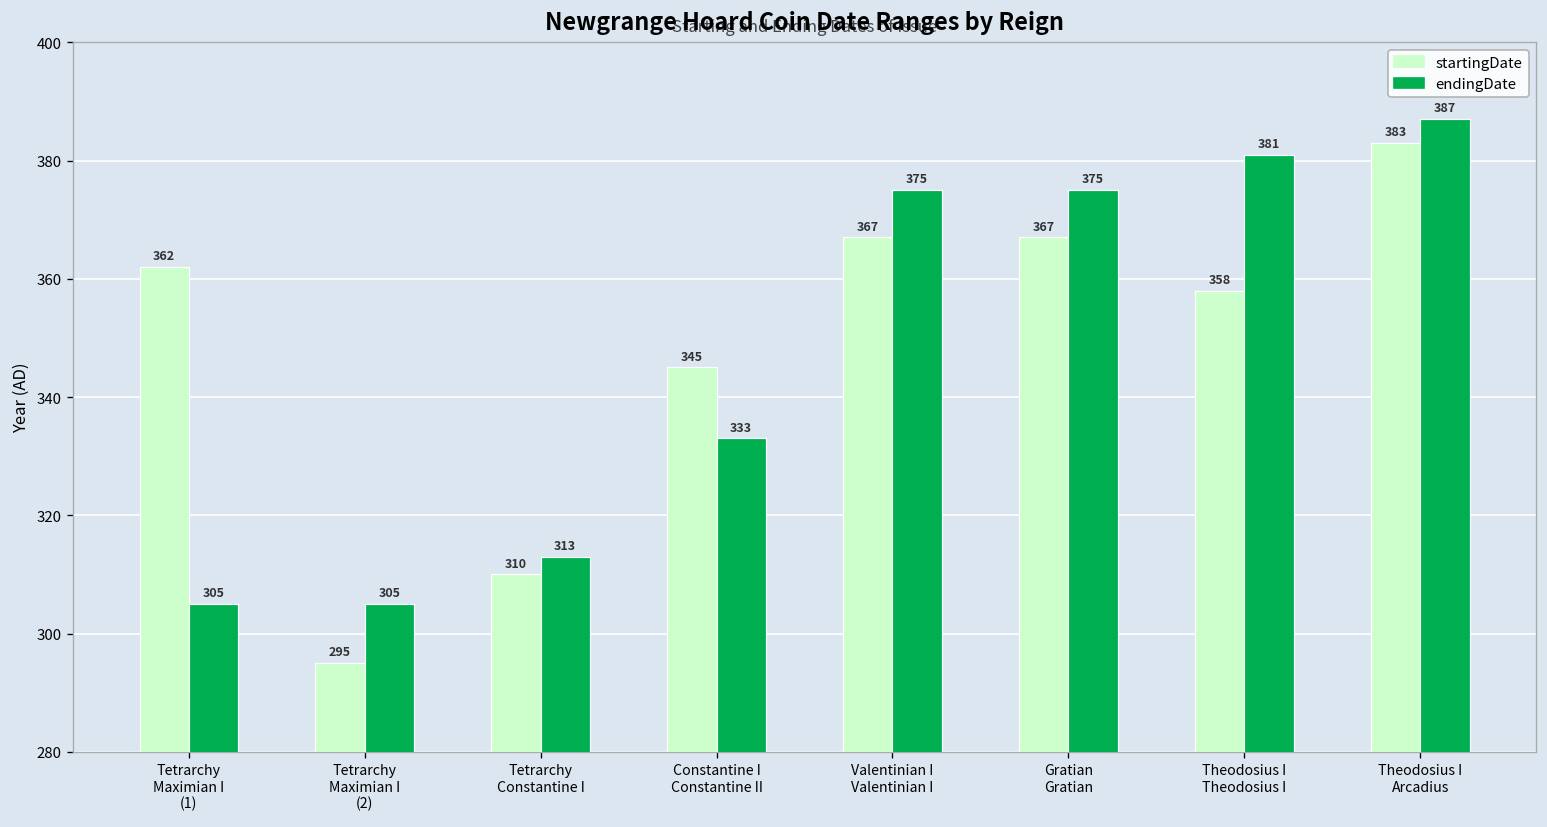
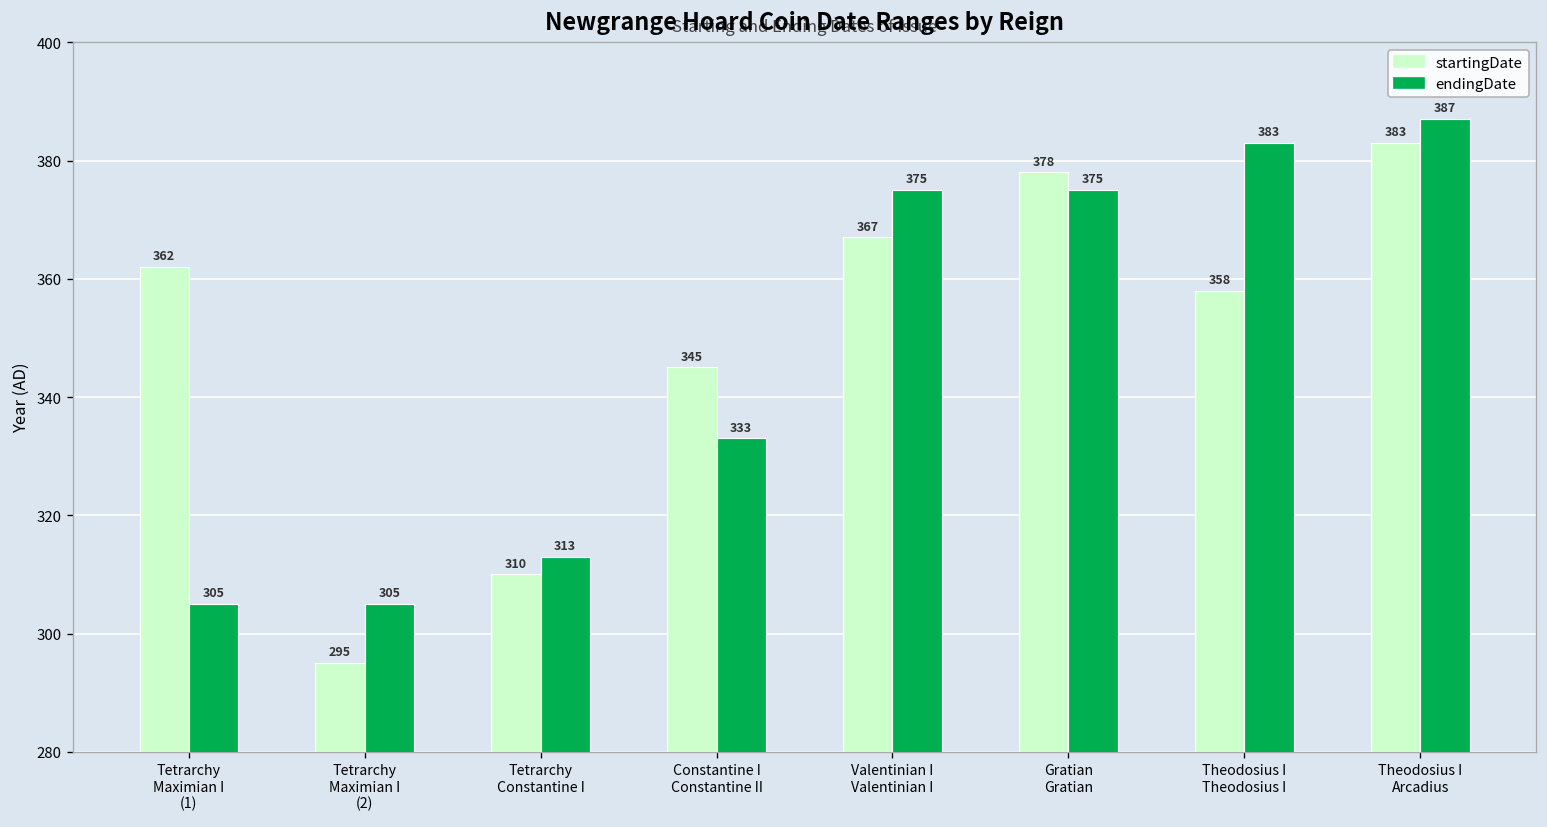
  {
    "startingDate": {
      "Tetrarchy Maximian I (1)": 362,
      "Tetrarchy Maximian I (2)": 295,
      "Tetrarchy Constantine I": 310,
      "Constantine I Constantine II": 345,
      "Valentinian I Valentinian I": 367,
-     "Gratian Gratian": 367,
+     "Gratian Gratian": 378,
      "Theodosius I Theodosius I": 358,
      "Theodosius I Arcadius": 383
    },
    "endingDate": {
      "Tetrarchy Maximian I (1)": 305,
      "Tetrarchy Maximian I (2)": 305,
      "Tetrarchy Constantine I": 313,
      "Constantine I Constantine II": 333,
      "Valentinian I Valentinian I": 375,
      "Gratian Gratian": 375,
-     "Theodosius I Theodosius I": 381,
+     "Theodosius I Theodosius I": 383,
      "Theodosius I Arcadius": 387
    }
  }
